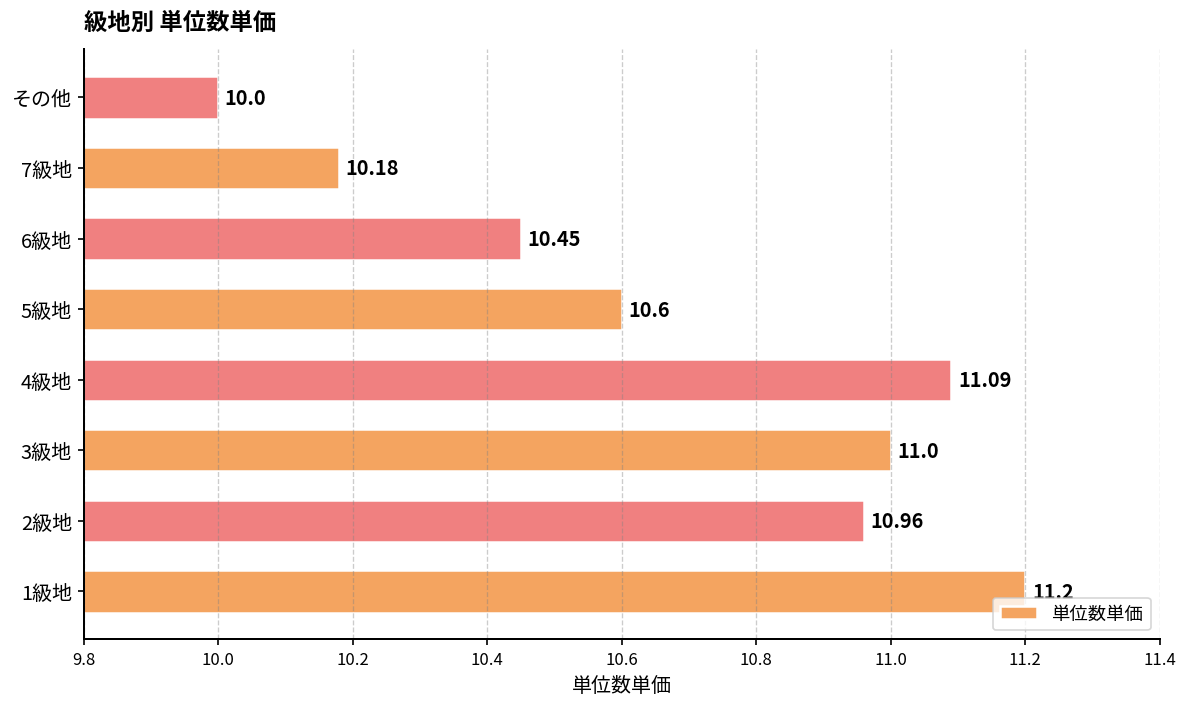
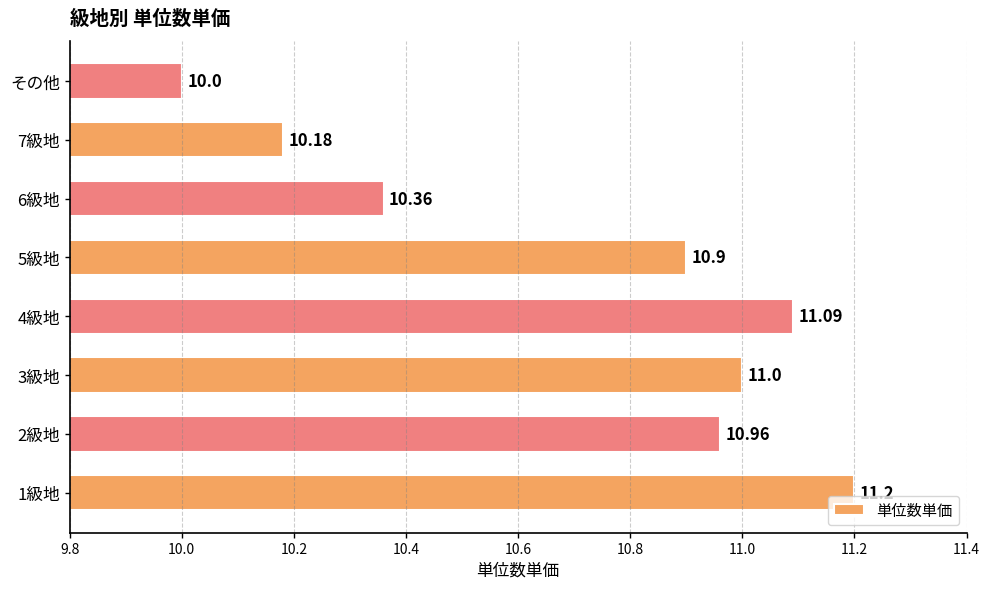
  {
    "その他": 10.0,
    "7級地": 10.18,
-   "6級地": 10.45,
-   "5級地": 10.6,
+   "6級地": 10.36,
+   "5級地": 10.9,
    "4級地": 11.09,
    "3級地": 11.0,
    "2級地": 10.96
  }
